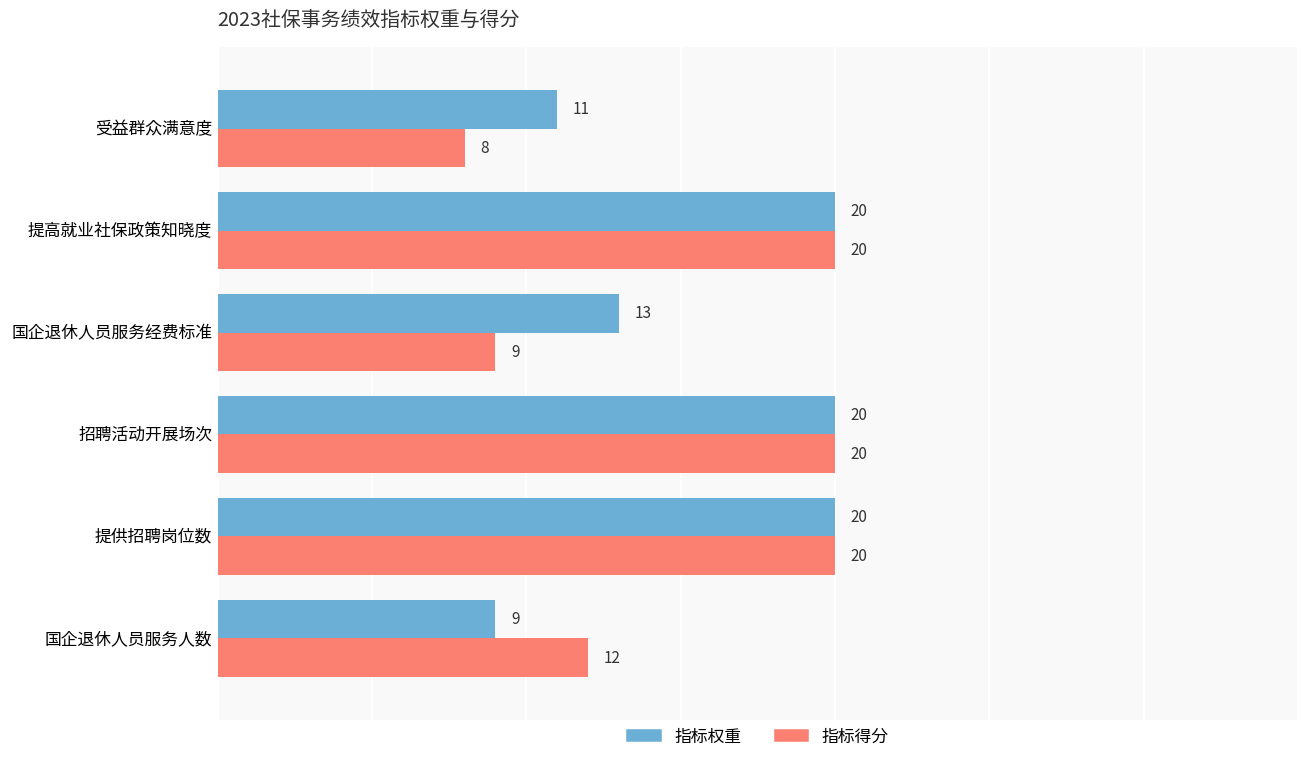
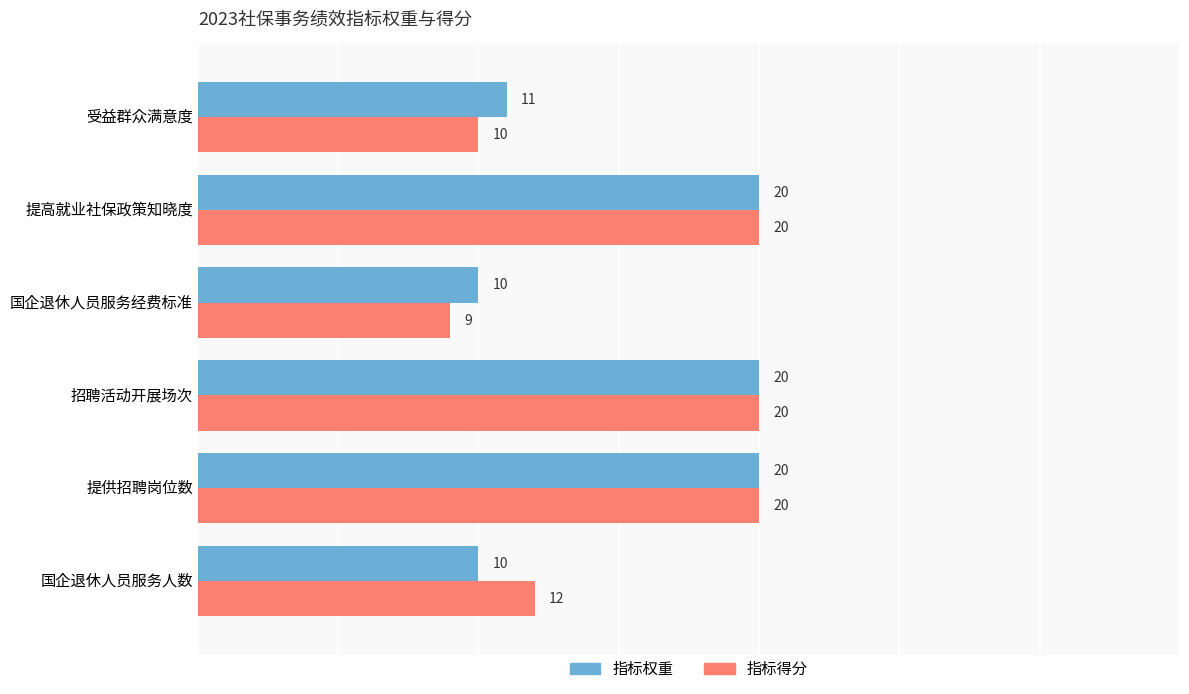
  {
    "指标权重": {
      "受益群众满意度": 11,
      "提高就业社保政策知晓度": 20,
-     "国企退休人员服务经费标准": 13,
+     "国企退休人员服务经费标准": 10,
      "招聘活动开展场次": 20,
      "提供招聘岗位数": 20,
-     "国企退休人员服务人数": 9
+     "国企退休人员服务人数": 10
    },
    "指标得分": {
-     "受益群众满意度": 8,
+     "受益群众满意度": 10,
      "提高就业社保政策知晓度": 20,
      "国企退休人员服务经费标准": 9,
      "招聘活动开展场次": 20,
      "提供招聘岗位数": 20,
      "国企退休人员服务人数": 12
    }
  }
